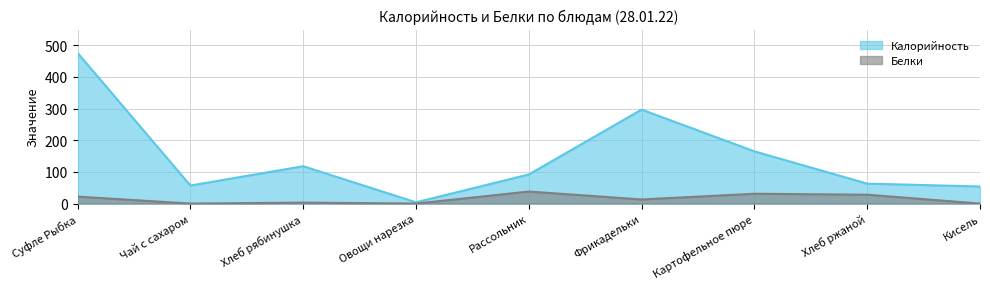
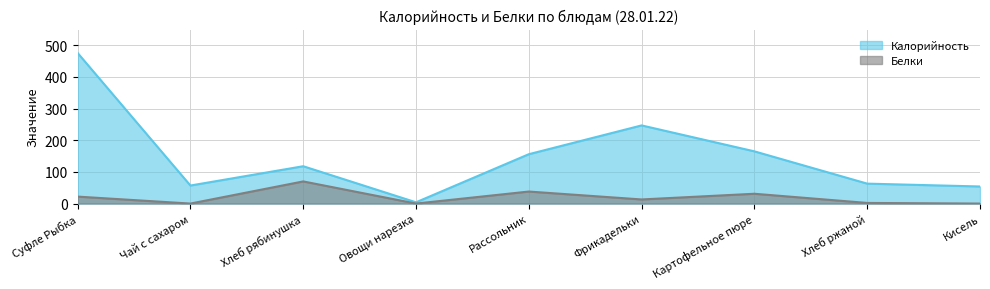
  {
    "Калорийность": {
      "Суфле Рыбка": 480,
      "Чай с сахаром": 60,
      "Хлеб рябинушка": 120,
-     "Рассольник": 90,
-     "Фрикадельки": 300,
+     "Рассольник": 160,
+     "Фрикадельки": 250,
      "Картофельное пюре": 170,
      "Хлеб ржаной": 60,
      "Кисель": 50
    },
    "Белки": {
      "Суфле Рыбка": 20,
      "Чай с сахаром": 0,
-     "Хлеб рябинушка": 0,
+     "Хлеб рябинушка": 70,
      "Рассольник": 40,
      "Фрикадельки": 10,
      "Картофельное пюре": 30,
-     "Хлеб ржаной": 30,
+     "Хлеб ржаной": 0,
      "Кисель": 0
    }
  }
